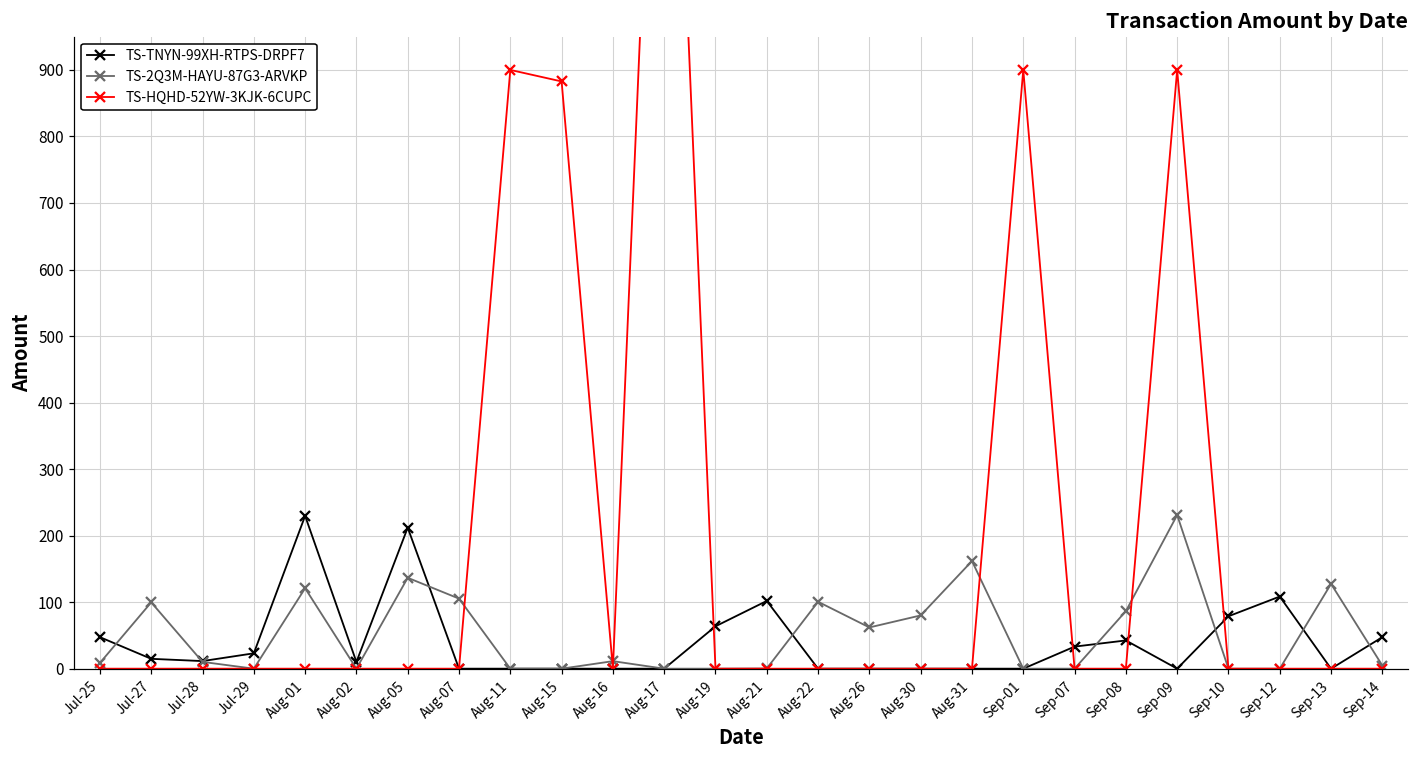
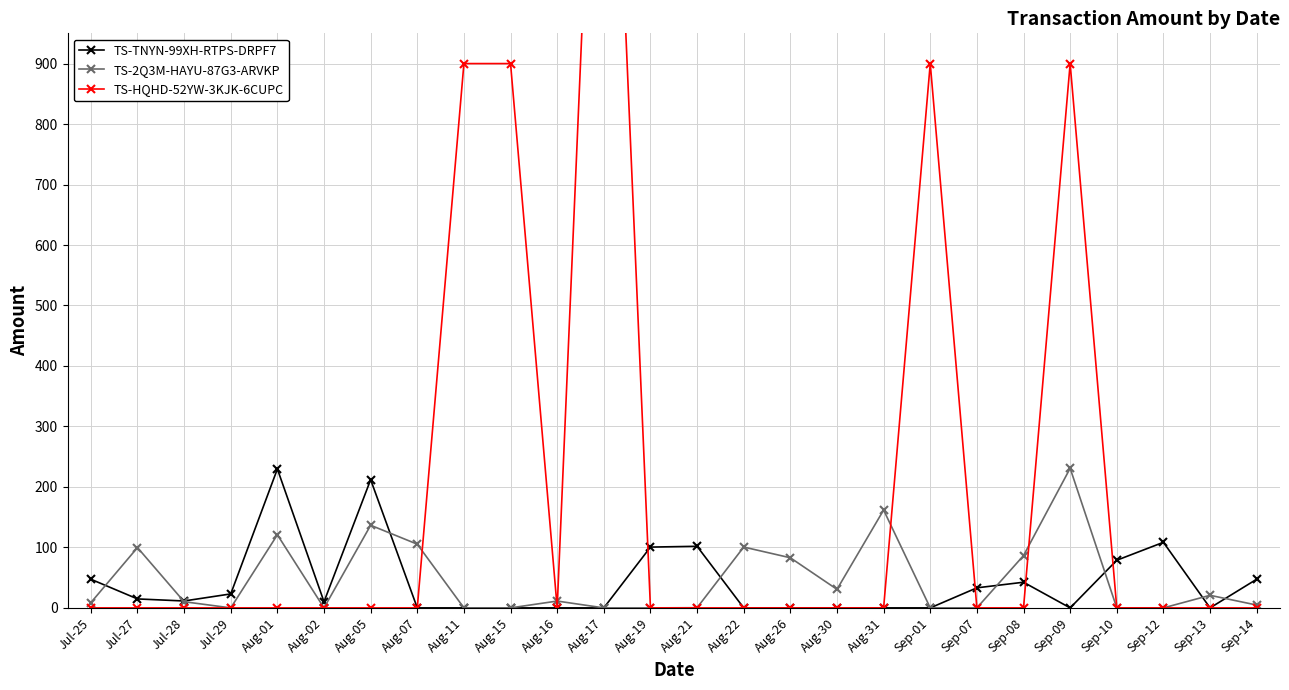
  {
    "TS-TNYN-99XH-RTPS-DRPF7": {
      "Jul-25": 50,
      "Jul-27": 10,
      "Jul-29": 20,
      "Aug-01": 230,
      "Aug-02": 10,
      "Aug-05": 210,
-     "Aug-19": 60,
+     "Aug-19": 100,
      "Aug-21": 100,
      "Sep-07": 30,
      "Sep-08": 40,
      "Sep-09": 0,
      "Sep-10": 80,
      "Sep-12": 110,
      "Sep-14": 50
    },
    "TS-2Q3M-HAYU-87G3-ARVKP": {
      "Jul-25": 10,
      "Jul-27": 100,
      "Aug-01": 120,
      "Aug-05": 140,
      "Aug-07": 110,
      "Aug-16": 10,
      "Aug-22": 100,
-     "Aug-26": 60,
-     "Aug-30": 80,
+     "Aug-26": 80,
+     "Aug-30": 30,
      "Aug-31": 160,
      "Sep-08": 90,
      "Sep-09": 230,
-     "Sep-13": 130,
+     "Sep-13": 20,
      "Sep-14": 0
    },
    "TS-HQHD-52YW-3KJK-6CUPC": {
      "Jul-25": 0,
      "Jul-27": 0,
      "Jul-28": 0,
      "Aug-01": 0,
      "Aug-05": 0,
      "Aug-11": 900,
-     "Aug-15": 880,
+     "Aug-15": 900,
      "Sep-01": 900,
      "Sep-08": 0,
      "Sep-09": 900,
      "Sep-14": 0
    }
  }
